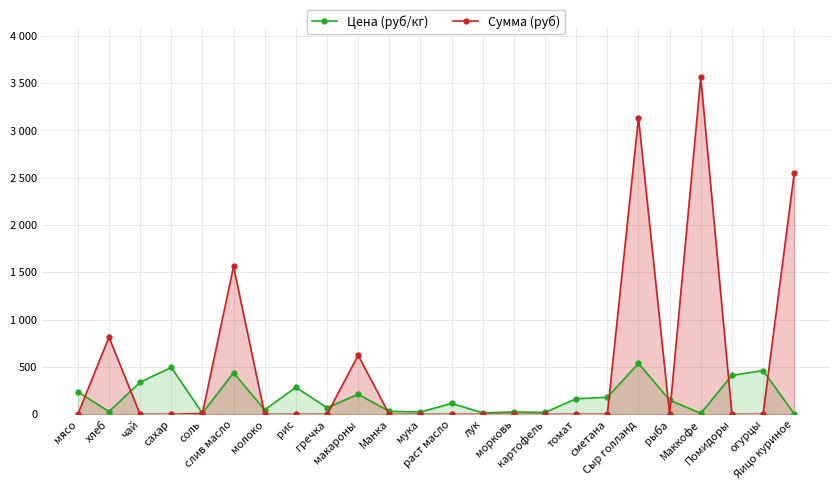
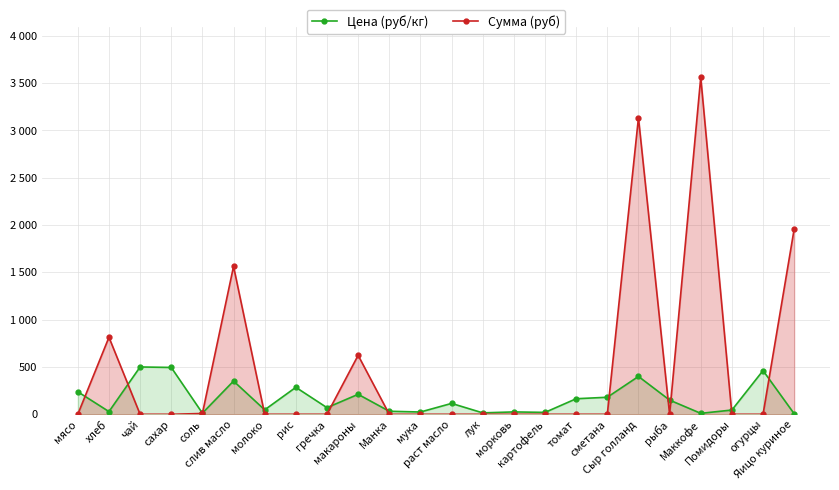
  {
    "Цена (руб/кг)": {
      "мясо": 200,
      "хлеб": 0,
-     "чай": 300,
+     "чай": 500,
      "сахар": 500,
-     "слив масло": 440,
+     "слив масло": 350,
      "молоко": 0,
      "рис": 300,
      "гречка": 100,
      "макароны": 200,
      "Манка": 0,
      "раст масло": 100,
      "томат": 200,
      "сметана": 200,
-     "Сыр голланд": 500,
+     "Сыр голланд": 400,
      "рыба": 200,
      "Маккофе": 0,
-     "Помидоры": 400,
+     "Помидоры": 0,
      "огурцы": 500,
      "Яицо куриное": 0
    },
    "Сумма (руб)": {
      "мясо": 0,
      "хлеб": 800,
      "чай": 0,
      "сахар": 0,
      "слив масло": 1600,
      "молоко": 0,
      "рис": 0,
      "гречка": 0,
      "макароны": 600,
      "Манка": 0,
      "раст масло": 0,
      "томат": 0,
      "сметана": 0,
      "Сыр голланд": 3100,
      "рыба": 0,
      "Маккофе": 3600,
      "Помидоры": 0,
      "огурцы": 0,
-     "Яицо куриное": 2500
+     "Яицо куриное": 2000
    }
  }
